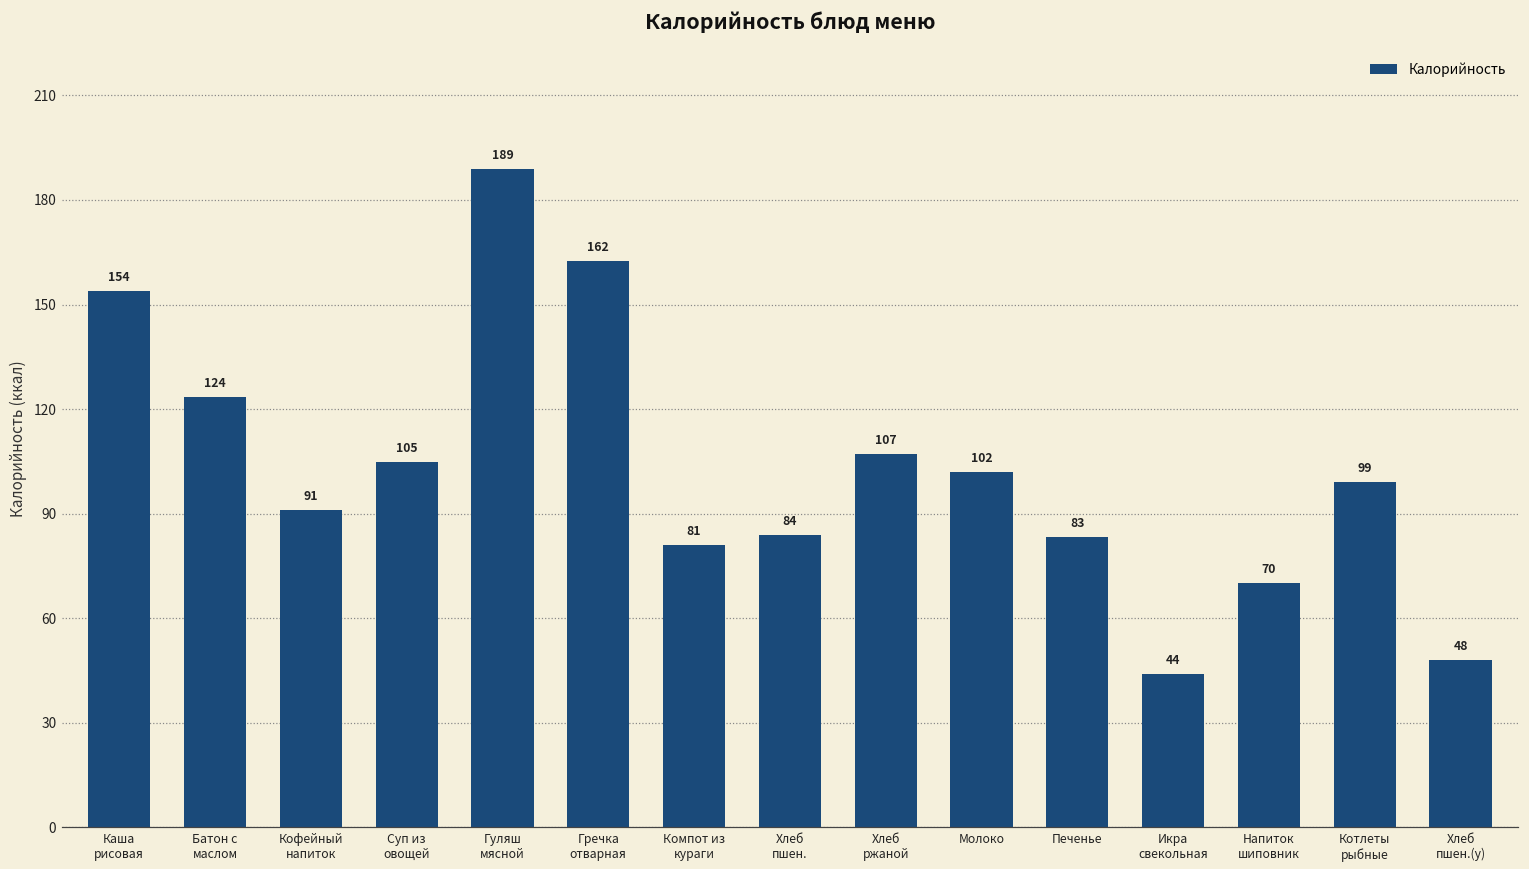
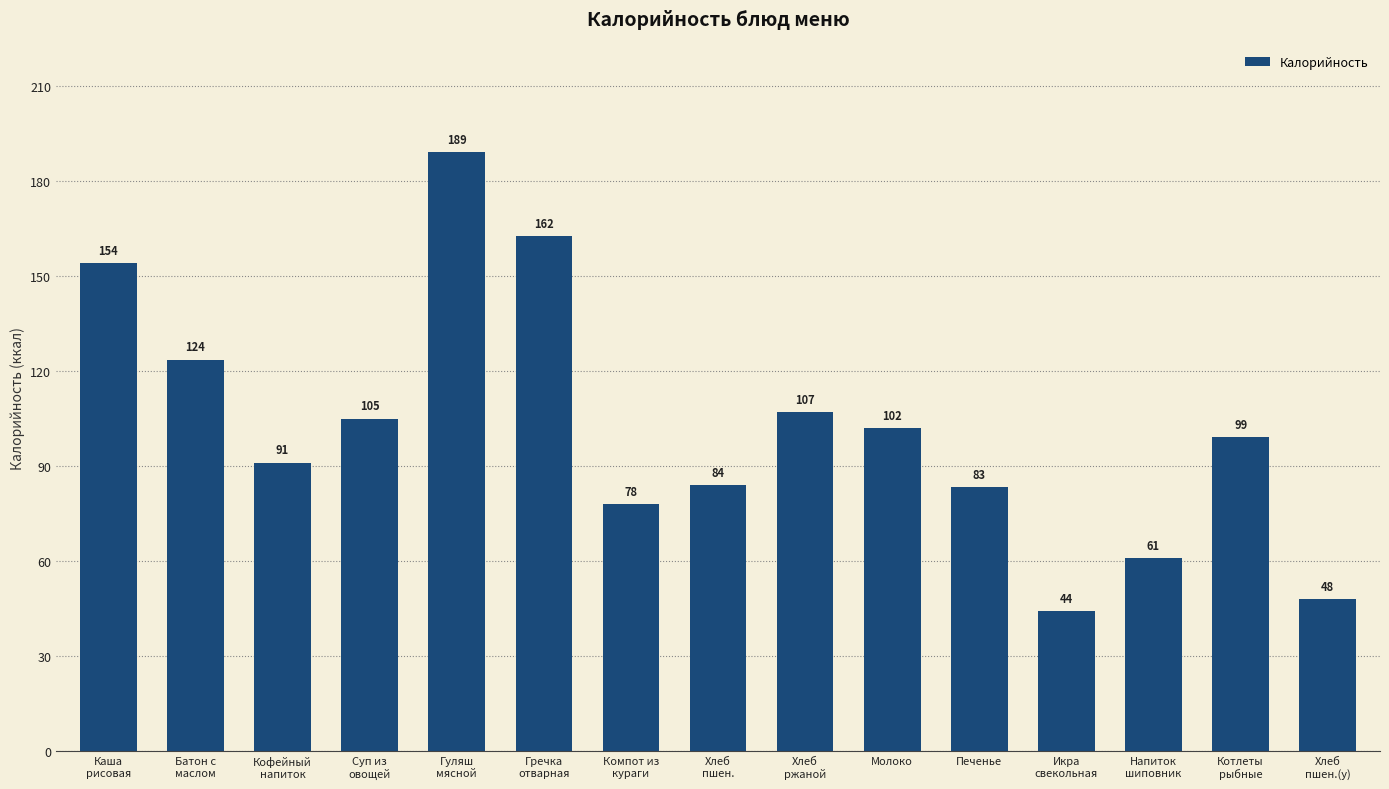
  {
    "Каша рисовая": 154,
    "Батон с маслом": 124,
    "Кофейный напиток": 91,
    "Суп из овощей": 105,
    "Гуляш мясной": 189,
    "Гречка отварная": 162,
-   "Компот из кураги": 81,
+   "Компот из кураги": 78,
    "Хлеб пшен.": 84,
    "Хлеб ржаной": 107,
    "Молоко": 102,
    "Печенье": 83,
    "Икра свекольная": 44,
-   "Напиток шиповник": 70,
+   "Напиток шиповник": 61,
    "Котлеты рыбные": 99,
    "Хлеб пшен.(у)": 48
  }
